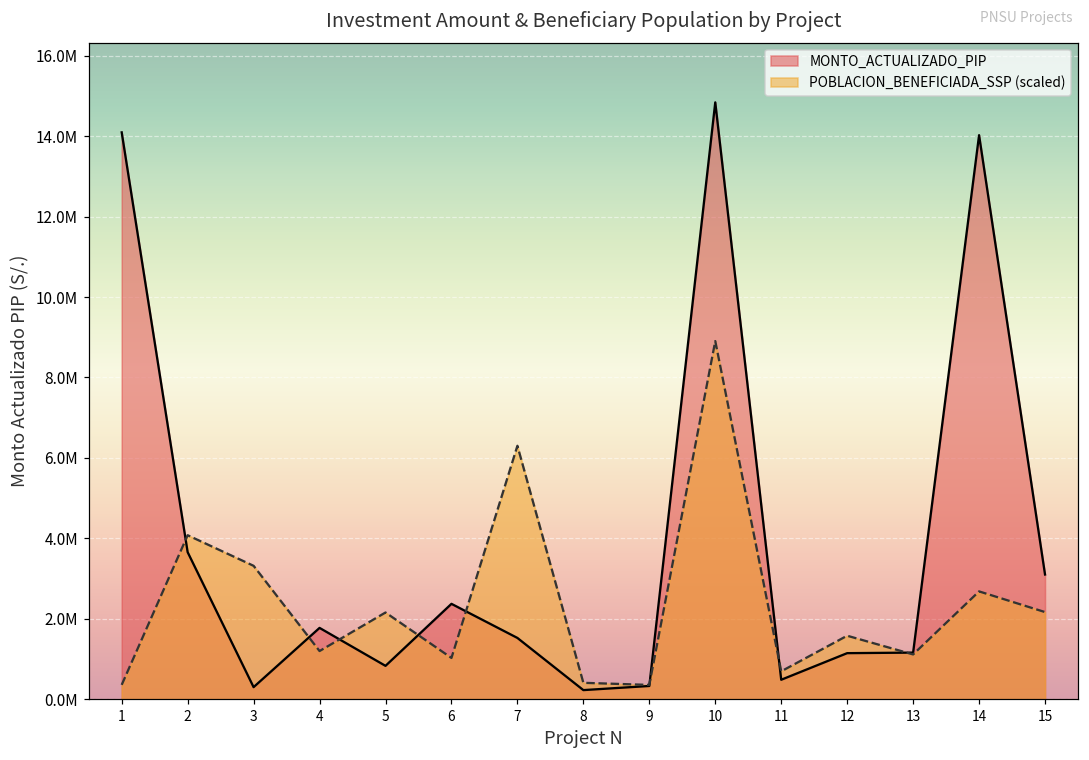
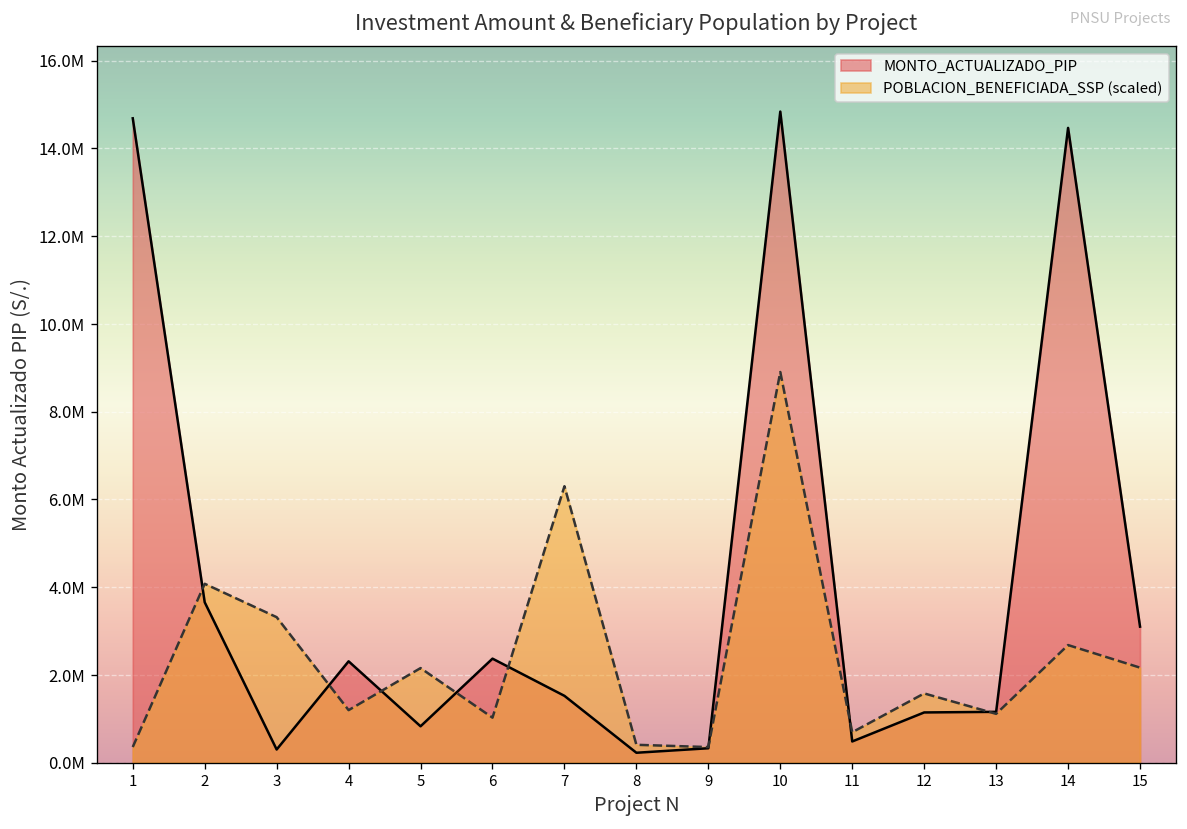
  {
    "MONTO_ACTUALIZADO_PIP": {
-     "1": 14100000,
+     "1": 14700000,
      "2": 3700000,
      "3": 300000,
-     "4": 1800000,
+     "4": 2300000,
      "5": 800000,
      "6": 2400000,
      "7": 1500000,
      "8": 200000,
      "10": 14800000,
      "11": 500000,
      "12": 1100000,
-     "14": 14000000,
+     "14": 14500000,
      "15": 3100000
    },
    "POBLACION_BENEFICIADA_SSP (scaled)": {
      "1": 400000,
      "2": 4100000,
      "3": 3300000,
      "4": 1200000,
      "5": 2200000,
      "6": 1000000,
      "7": 6300000,
      "8": 400000,
      "10": 8900000,
      "11": 700000,
      "12": 1600000,
      "14": 2700000,
      "15": 2200000
    }
  }
